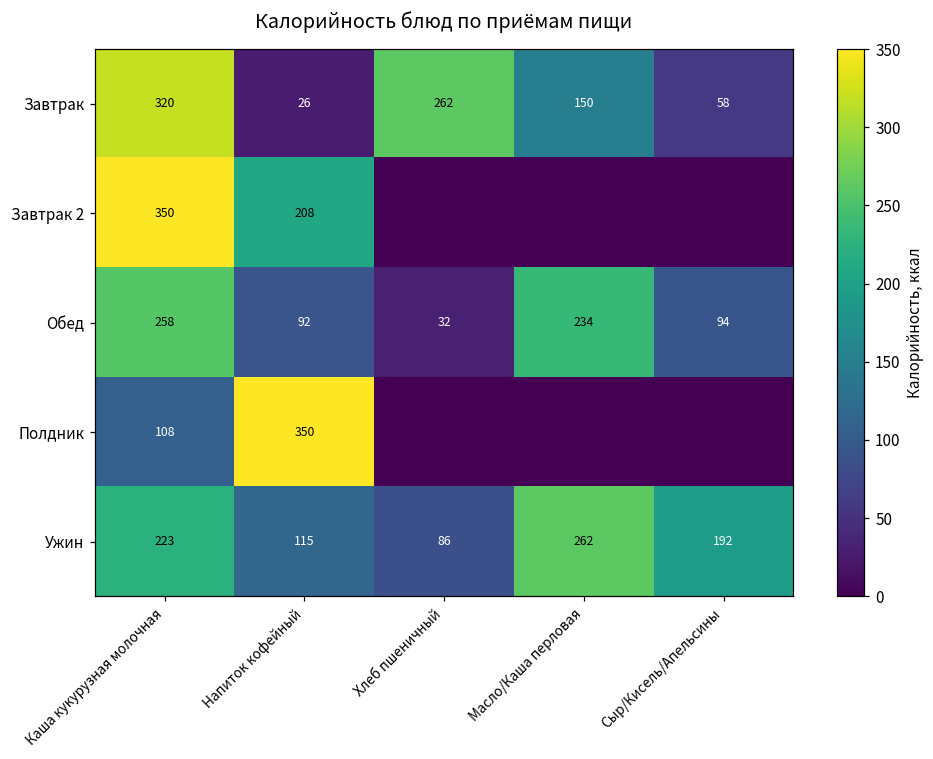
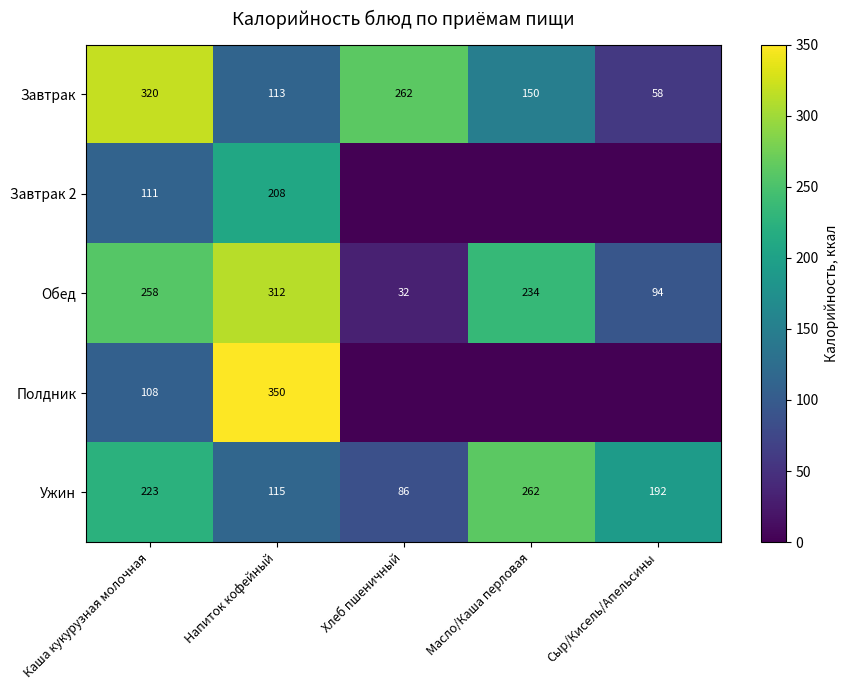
  {
    "Завтрак": {
      "Каша кукурузная молочная": 320,
-     "Напиток кофейный": 26,
+     "Напиток кофейный": 113,
      "Хлеб пшеничный": 262,
      "Масло/Каша перловая": 150,
      "Сыр/Кисель/Апельсины": 58
    },
    "Завтрак 2": {
-     "Каша кукурузная молочная": 350,
+     "Каша кукурузная молочная": 111,
      "Напиток кофейный": 208
    },
    "Обед": {
      "Каша кукурузная молочная": 258,
-     "Напиток кофейный": 92,
+     "Напиток кофейный": 312,
      "Хлеб пшеничный": 32,
      "Масло/Каша перловая": 234,
      "Сыр/Кисель/Апельсины": 94
    },
    "Полдник": {
      "Каша кукурузная молочная": 108,
      "Напиток кофейный": 350
    },
    "Ужин": {
      "Каша кукурузная молочная": 223,
      "Напиток кофейный": 115,
      "Хлеб пшеничный": 86,
      "Масло/Каша перловая": 262,
      "Сыр/Кисель/Апельсины": 192
    }
  }
